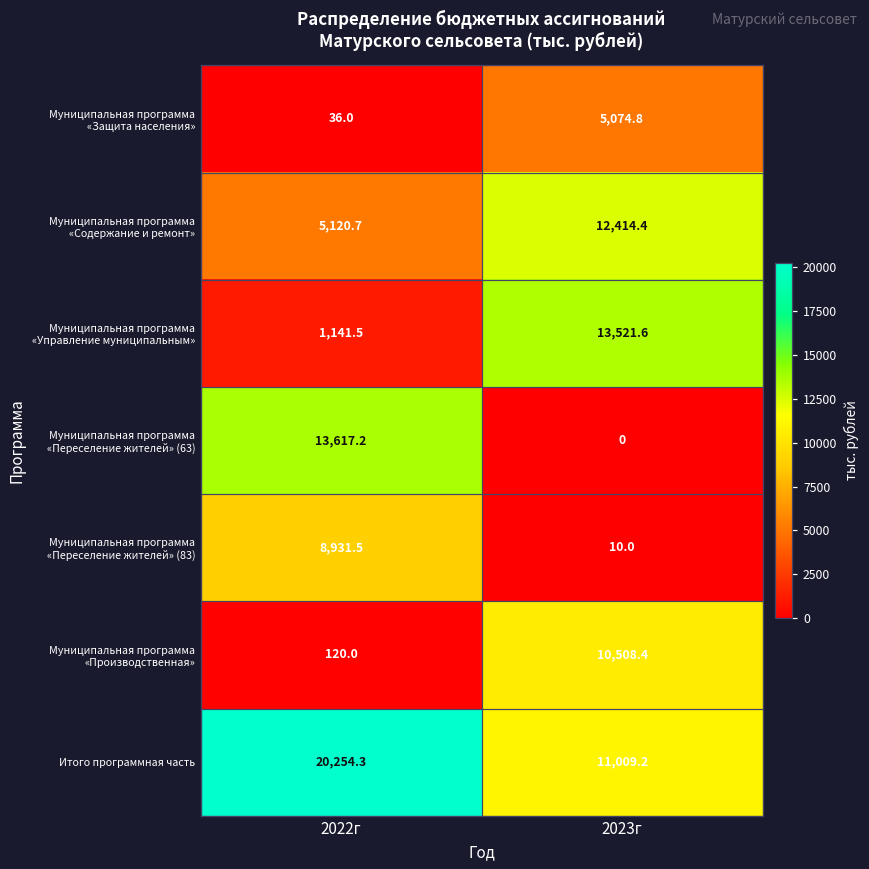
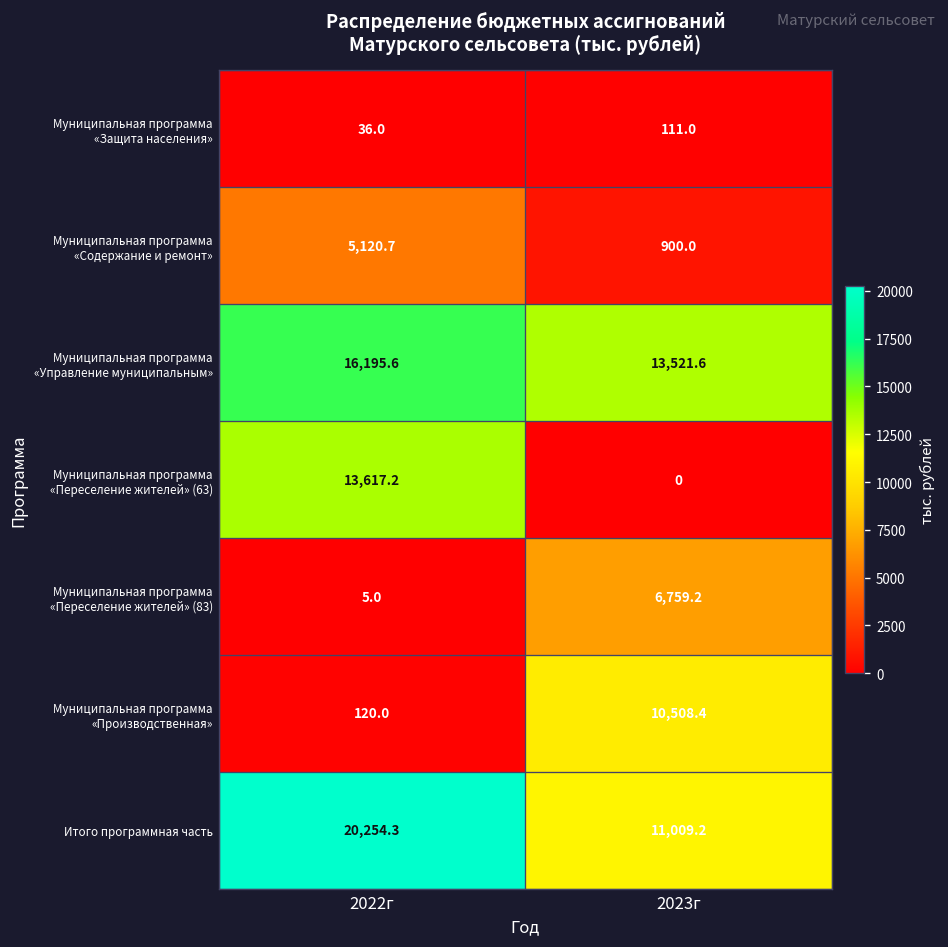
  {
    "Муниципальная программа «Защита населения»": {
      "2022г": "36.0",
-     "2023г": "5,074.8"
+     "2023г": "111.0"
    },
    "Муниципальная программа «Содержание и ремонт»": {
      "2022г": "5,120.7",
-     "2023г": "12,414.4"
+     "2023г": "900.0"
    },
    "Муниципальная программа «Управление муниципальным»": {
-     "2022г": "1,141.5",
+     "2022г": "16,195.6",
      "2023г": "13,521.6"
    },
    "Муниципальная программа «Переселение жителей» (63)": {
      "2022г": "13,617.2",
      "2023г": "0"
    },
    "Муниципальная программа «Переселение жителей» (83)": {
-     "2022г": "8,931.5",
-     "2023г": "10.0"
+     "2022г": "5.0",
+     "2023г": "6,759.2"
    },
    "Муниципальная программа «Производственная»": {
      "2022г": "120.0",
      "2023г": "10,508.4"
    },
    "Итого программная часть": {
      "2022г": "20,254.3",
      "2023г": "11,009.2"
    }
  }
